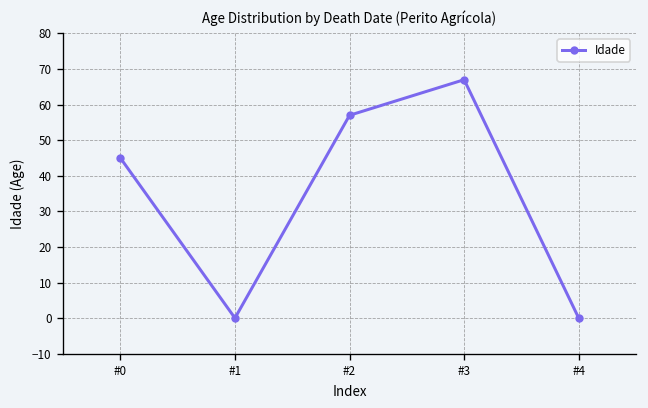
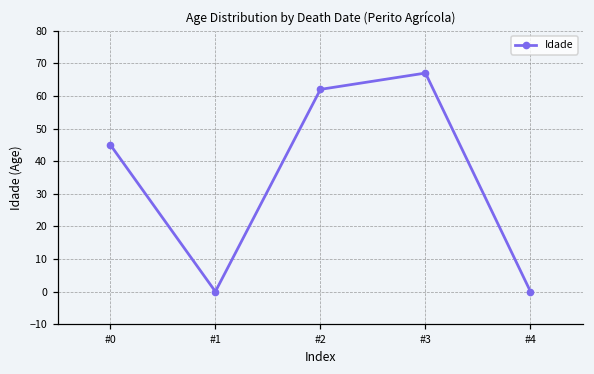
  {
    "#0": 45,
    "#1": 0,
-   "#2": 57,
+   "#2": 62,
    "#3": 67,
    "#4": 0
  }
